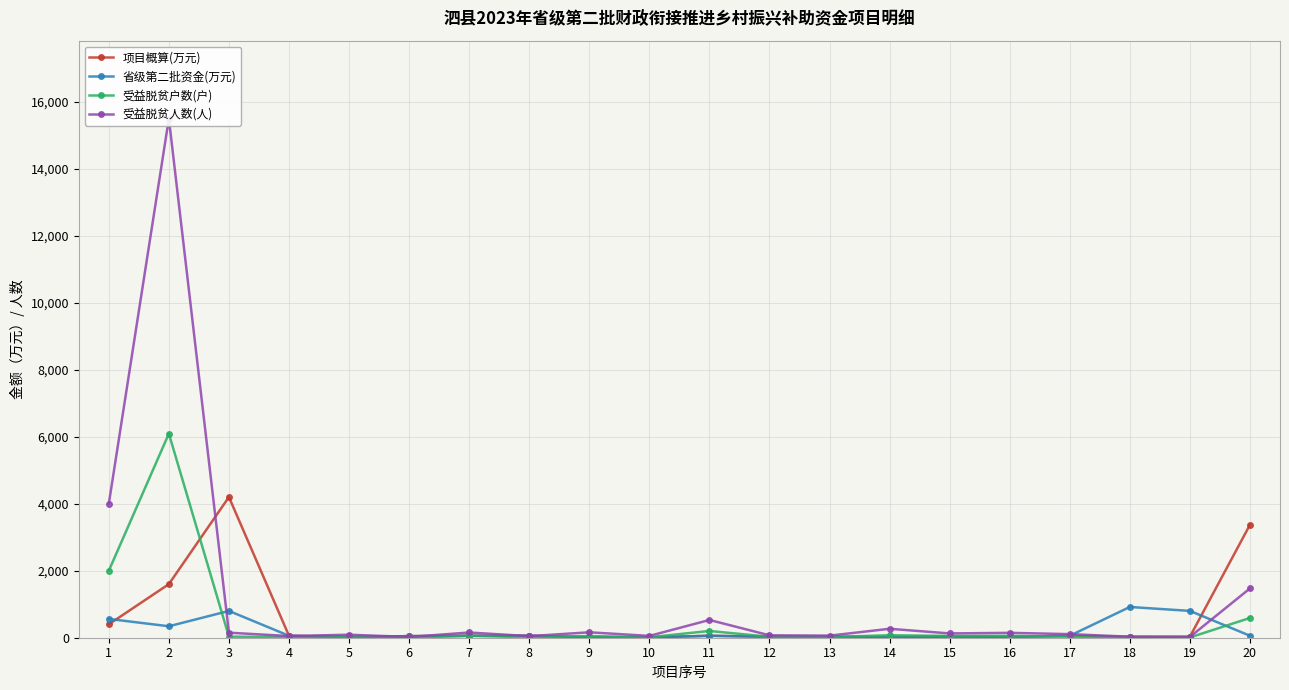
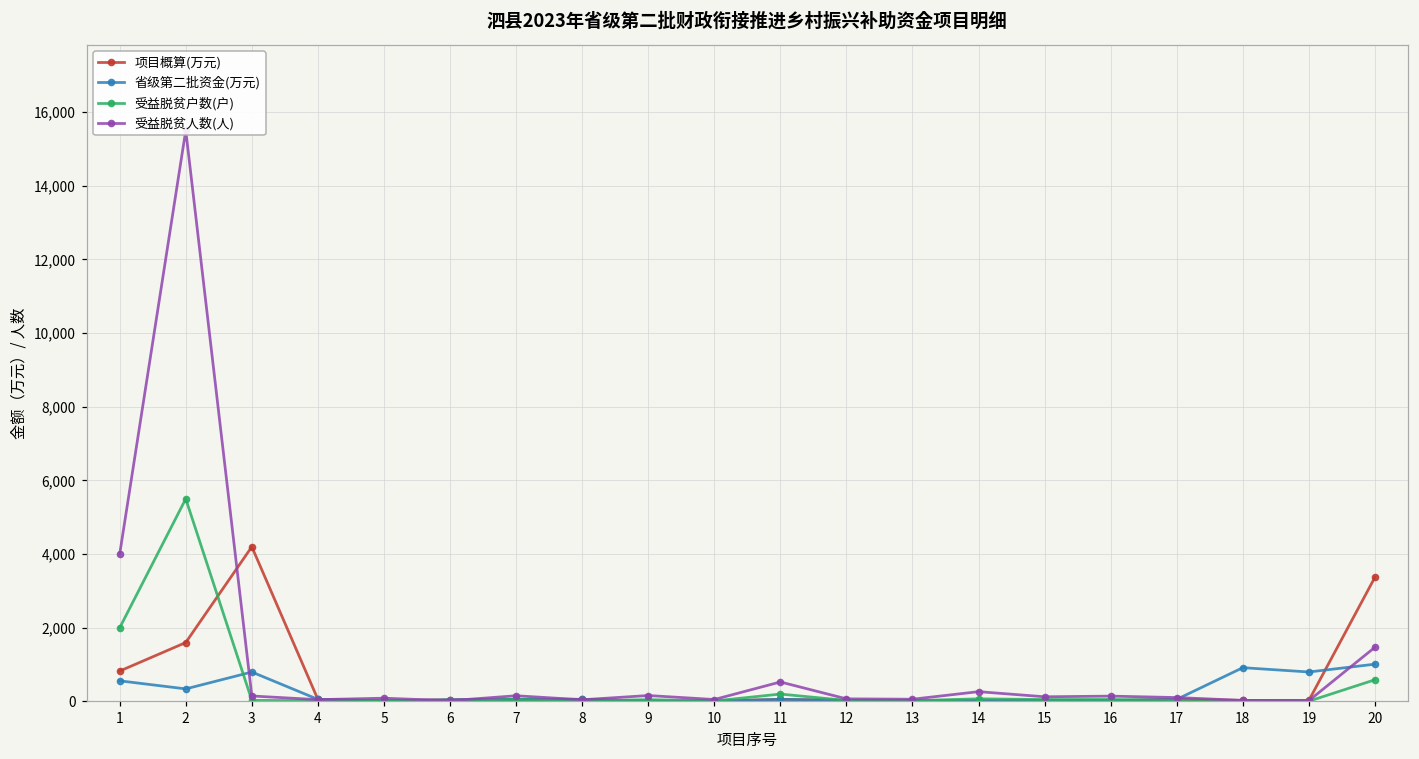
  {
    "项目概算(万元)": {
-     "1": "400",
+     "1": "800",
      "2": "1,600",
      "3": "4,200",
      "20": "3,400"
    },
    "省级第二批资金(万元)": {
      "1": "600",
      "2": "300",
      "3": "800",
      "18": "900",
      "19": "800",
-     "20": "100"
+     "20": "1,000"
    },
    "受益脱贫户数(户)": {
      "1": "2,000",
-     "2": "6,100",
+     "2": "5,500",
      "3": "0",
      "11": "200",
      "20": "600"
    },
    "受益脱贫人数(人)": {
      "1": "4,000",
      "3": "200",
      "7": "200",
      "9": "200",
      "11": "500",
      "14": "300",
      "16": "100",
      "20": "1,500"
    }
  }
